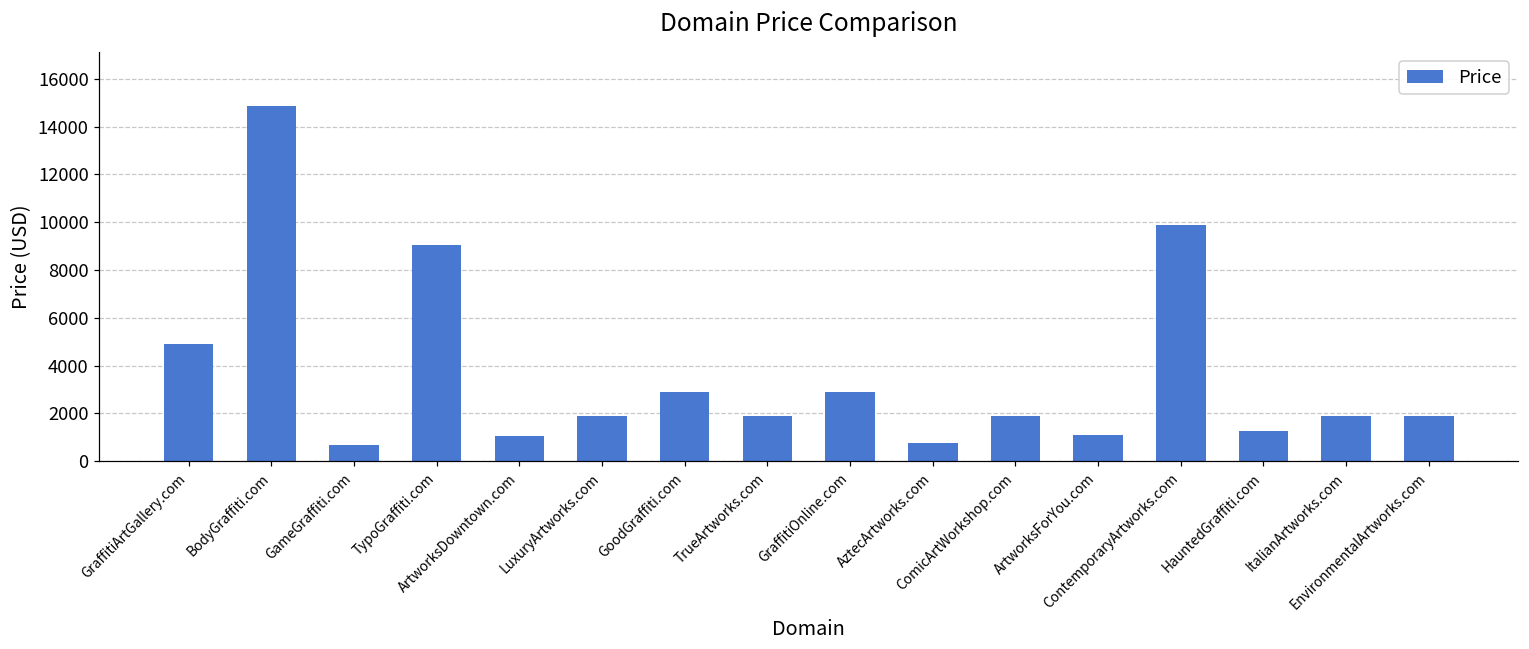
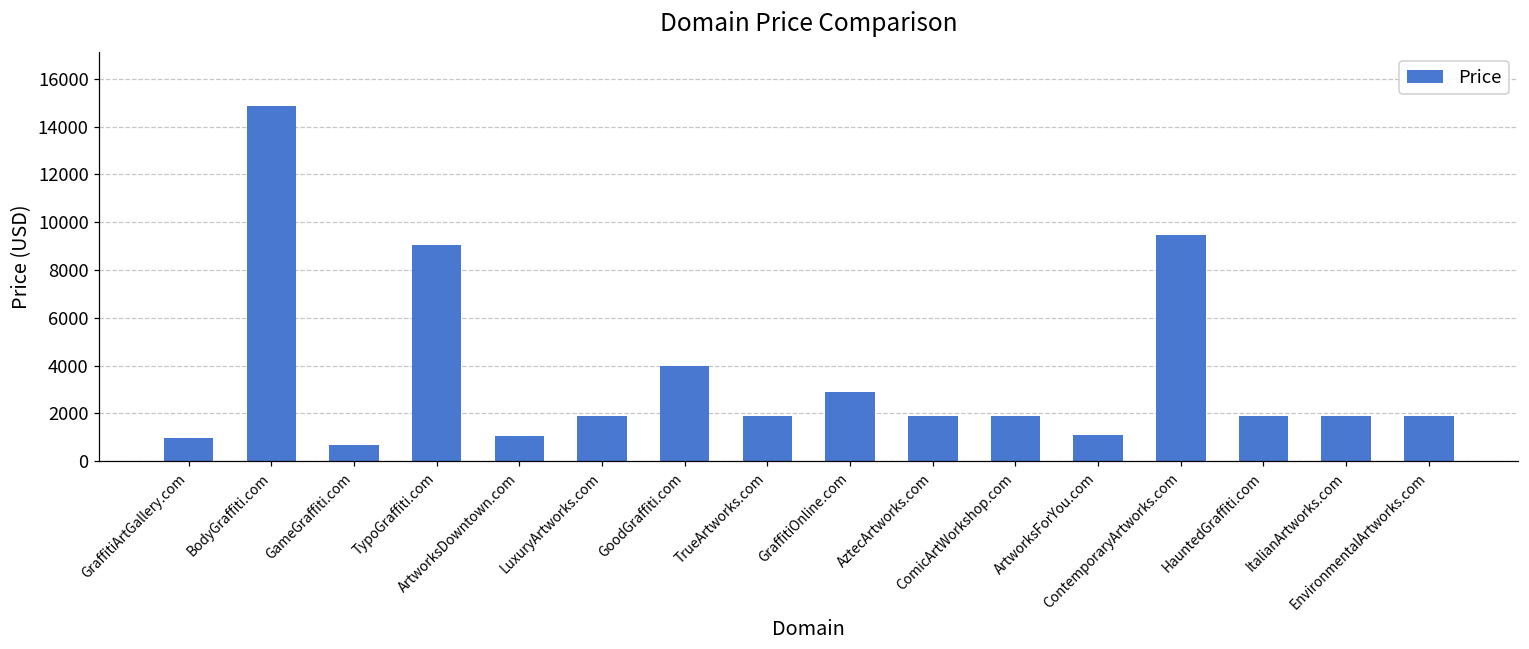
  {
-   "GraffitiArtGallery.com": 4900,
+   "GraffitiArtGallery.com": 1000,
    "BodyGraffiti.com": 14900,
    "GameGraffiti.com": 700,
    "TypoGraffiti.com": 9100,
    "ArtworksDowntown.com": 1100,
    "LuxuryArtworks.com": 1900,
-   "GoodGraffiti.com": 2900,
+   "GoodGraffiti.com": 4000,
    "TrueArtworks.com": 1900,
    "GraffitiOnline.com": 2900,
-   "AztecArtworks.com": 800,
+   "AztecArtworks.com": 1900,
    "ComicArtWorkshop.com": 1900,
    "ArtworksForYou.com": 1100,
-   "ContemporaryArtworks.com": 9900,
-   "HauntedGraffiti.com": 1300,
+   "ContemporaryArtworks.com": 9500,
+   "HauntedGraffiti.com": 1900,
    "ItalianArtworks.com": 1900,
    "EnvironmentalArtworks.com": 1900
  }
